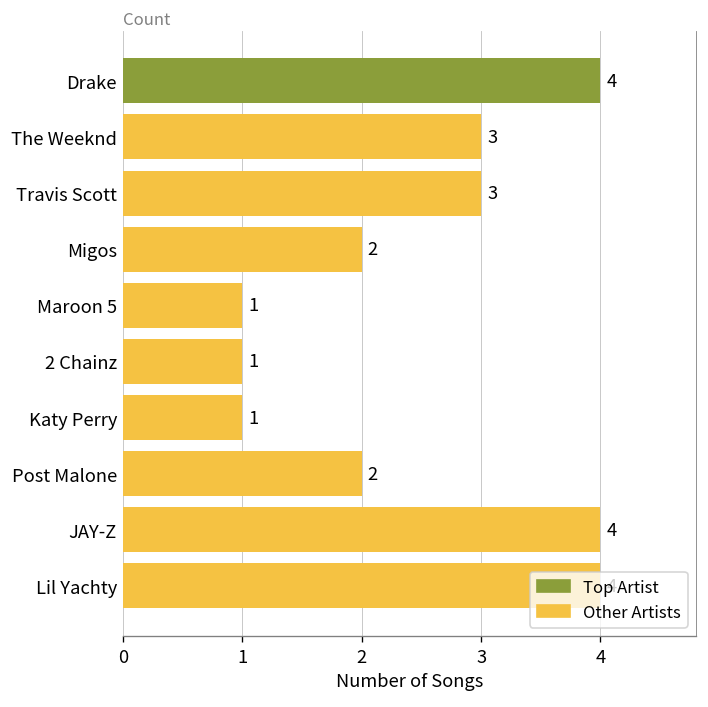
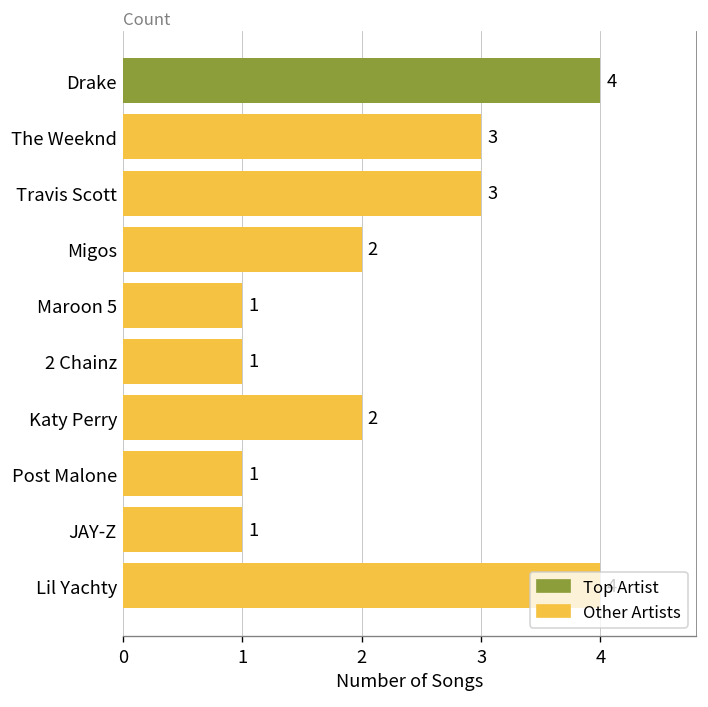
  {
    "Drake": 4,
    "The Weeknd": 3,
    "Travis Scott": 3,
    "Migos": 2,
    "Maroon 5": 1,
    "2 Chainz": 1,
-   "Katy Perry": 1,
-   "Post Malone": 2,
-   "JAY-Z": 4
+   "Katy Perry": 2,
+   "Post Malone": 1,
+   "JAY-Z": 1
  }
